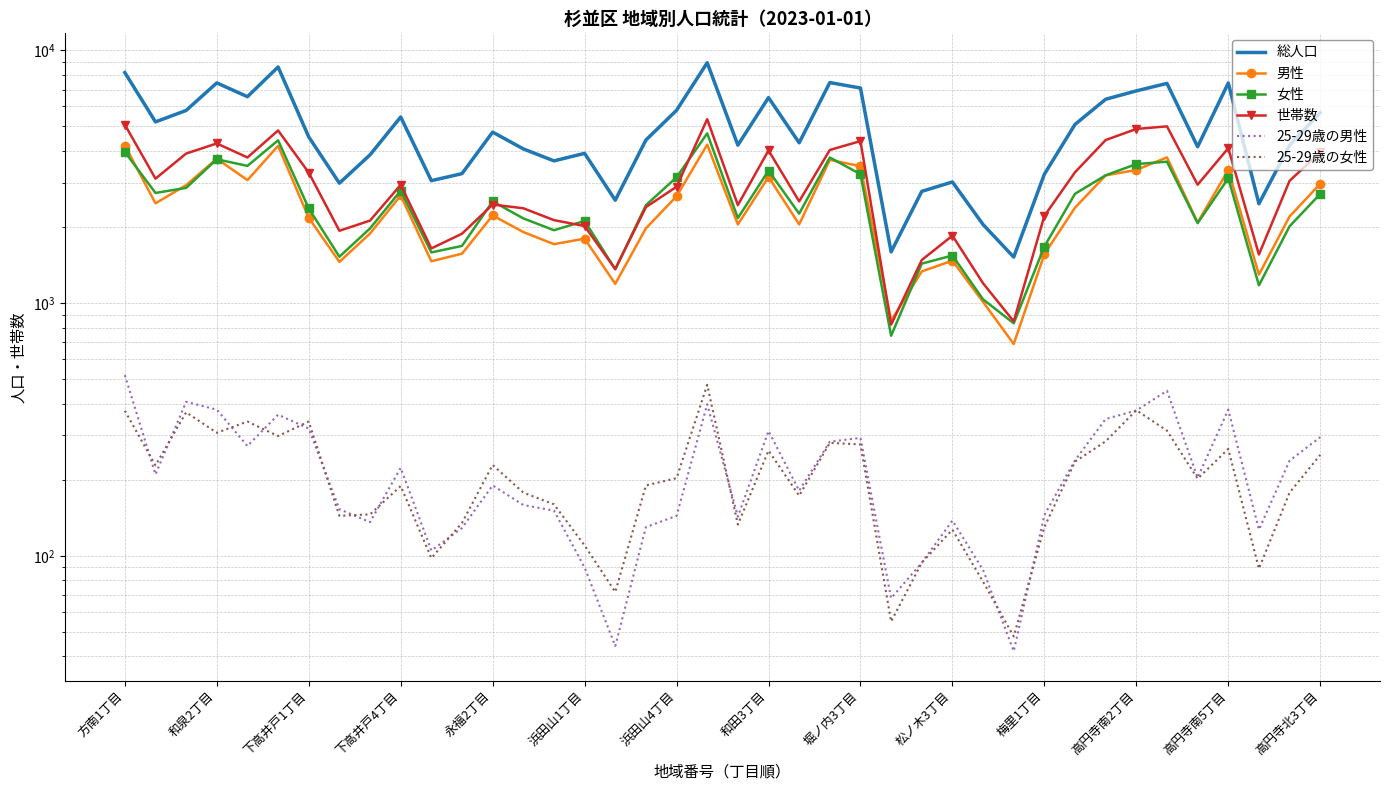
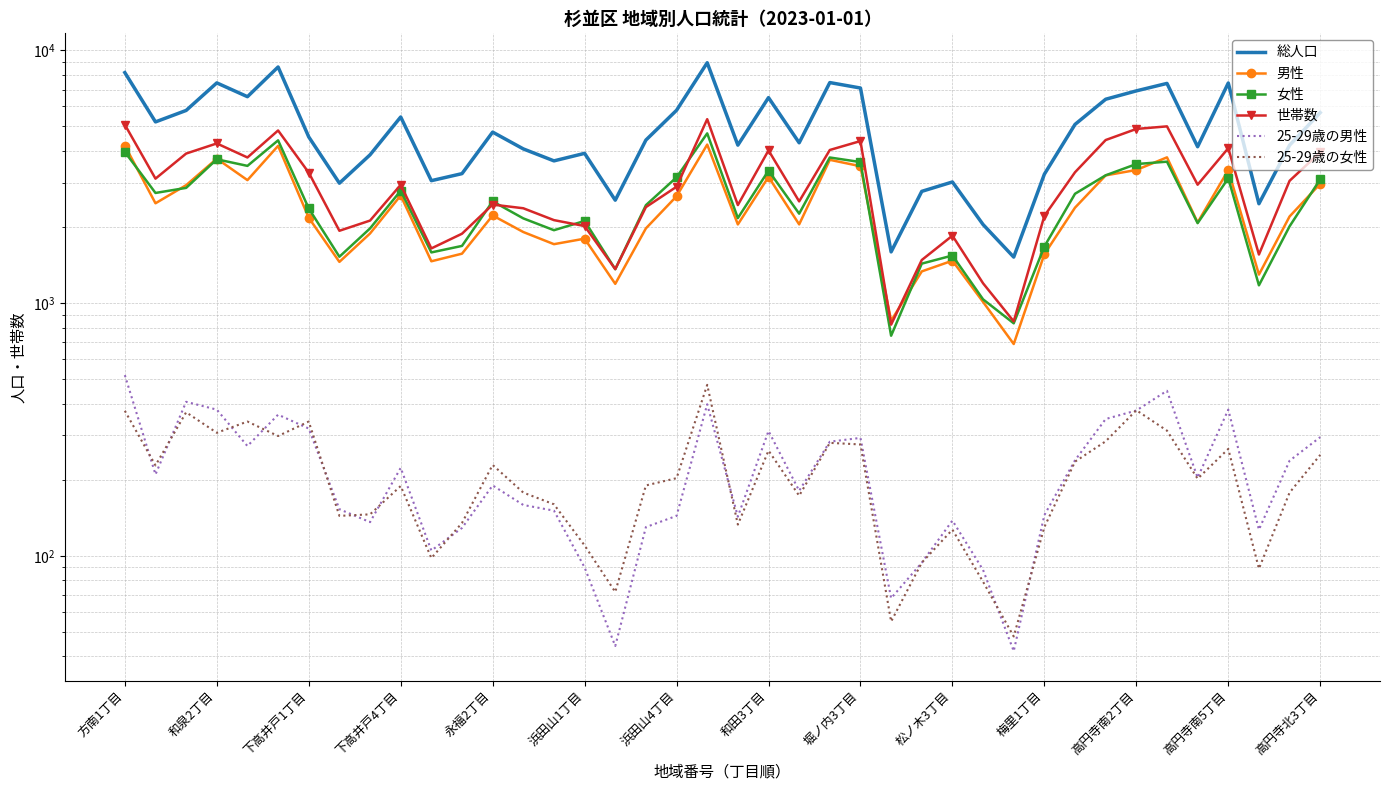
  {
    "総人口": {
      "方南1丁目": 8200,
      "和泉2丁目": 7400,
      "下高井戸1丁目": 4500,
      "下高井戸4丁目": 5500,
      "永福2丁目": 4700,
      "浜田山1丁目": 3900,
      "浜田山4丁目": 5800,
      "和田3丁目": 6500,
      "堀ノ内3丁目": 7100,
      "松ノ木3丁目": 3000,
      "梅里1丁目": 3200,
      "高円寺南2丁目": 6900,
      "高円寺南5丁目": 7400
    },
    "男性": {
      "方南1丁目": 4200,
      "下高井戸1丁目": 2200,
      "下高井戸4丁目": 2700,
      "永福2丁目": 2200,
      "浜田山1丁目": 1800,
      "浜田山4丁目": 2600,
      "和田3丁目": 3200,
      "堀ノ内3丁目": 3500,
      "松ノ木3丁目": 1500,
      "梅里1丁目": 1600,
      "高円寺南2丁目": 3400,
      "高円寺南5丁目": 3400,
      "高円寺北3丁目": 3000
    },
    "女性": {
      "方南1丁目": 4000,
      "下高井戸1丁目": 2400,
      "下高井戸4丁目": 2800,
      "永福2丁目": 2500,
      "浜田山1丁目": 2100,
      "浜田山4丁目": 3100,
      "和田3丁目": 3300,
-     "堀ノ内3丁目": 3200,
+     "堀ノ内3丁目": 3600,
      "松ノ木3丁目": 1500,
      "梅里1丁目": 1700,
      "高円寺南2丁目": 3600,
      "高円寺南5丁目": 3100,
-     "高円寺北3丁目": 2700
+     "高円寺北3丁目": 3100
    },
    "世帯数": {
      "方南1丁目": 5100,
      "和泉2丁目": 4300,
      "下高井戸1丁目": 3300,
      "下高井戸4丁目": 2900,
      "永福2丁目": 2500,
      "浜田山1丁目": 2000,
      "浜田山4丁目": 2900,
      "和田3丁目": 4000,
      "堀ノ内3丁目": 4400,
      "松ノ木3丁目": 1800,
      "梅里1丁目": 2200,
      "高円寺南2丁目": 4900,
      "高円寺南5丁目": 4100
    },
    "25-29歳の男性": {
      "方南1丁目": 520,
      "和泉2丁目": 380,
      "下高井戸1丁目": 320,
      "下高井戸4丁目": 220,
      "永福2丁目": 190,
      "浜田山1丁目": 90,
      "浜田山4丁目": 140,
      "和田3丁目": 310,
      "堀ノ内3丁目": 290,
      "松ノ木3丁目": 140,
      "梅里1丁目": 150,
      "高円寺南5丁目": 380,
      "高円寺北3丁目": 300
    },
    "25-29歳の女性": {
      "方南1丁目": 380,
      "和泉2丁目": 310,
      "下高井戸1丁目": 340,
      "下高井戸4丁目": 190,
      "永福2丁目": 230,
      "浜田山1丁目": 110,
      "浜田山4丁目": 200,
      "和田3丁目": 260,
      "堀ノ内3丁目": 280,
      "松ノ木3丁目": 130,
      "梅里1丁目": 130,
      "高円寺南5丁目": 270,
      "高円寺北3丁目": 250
    }
  }
